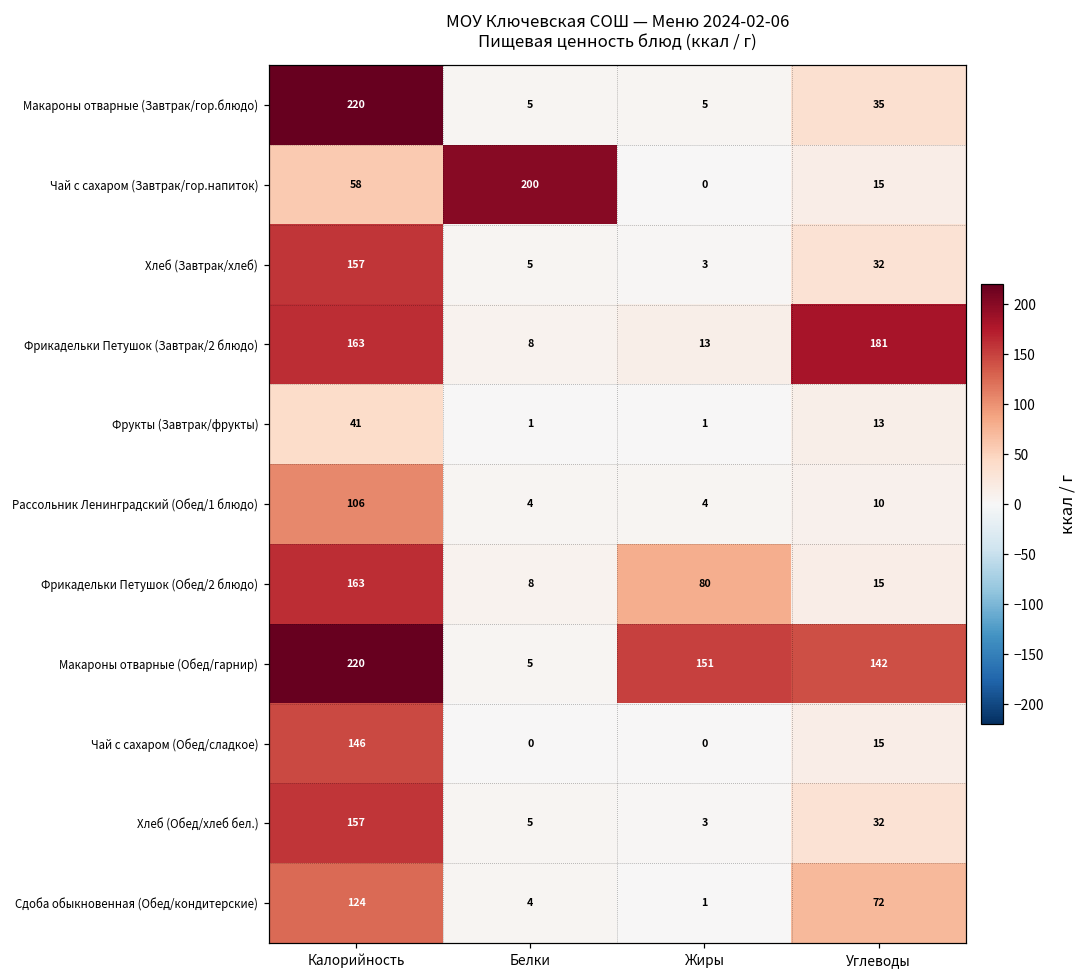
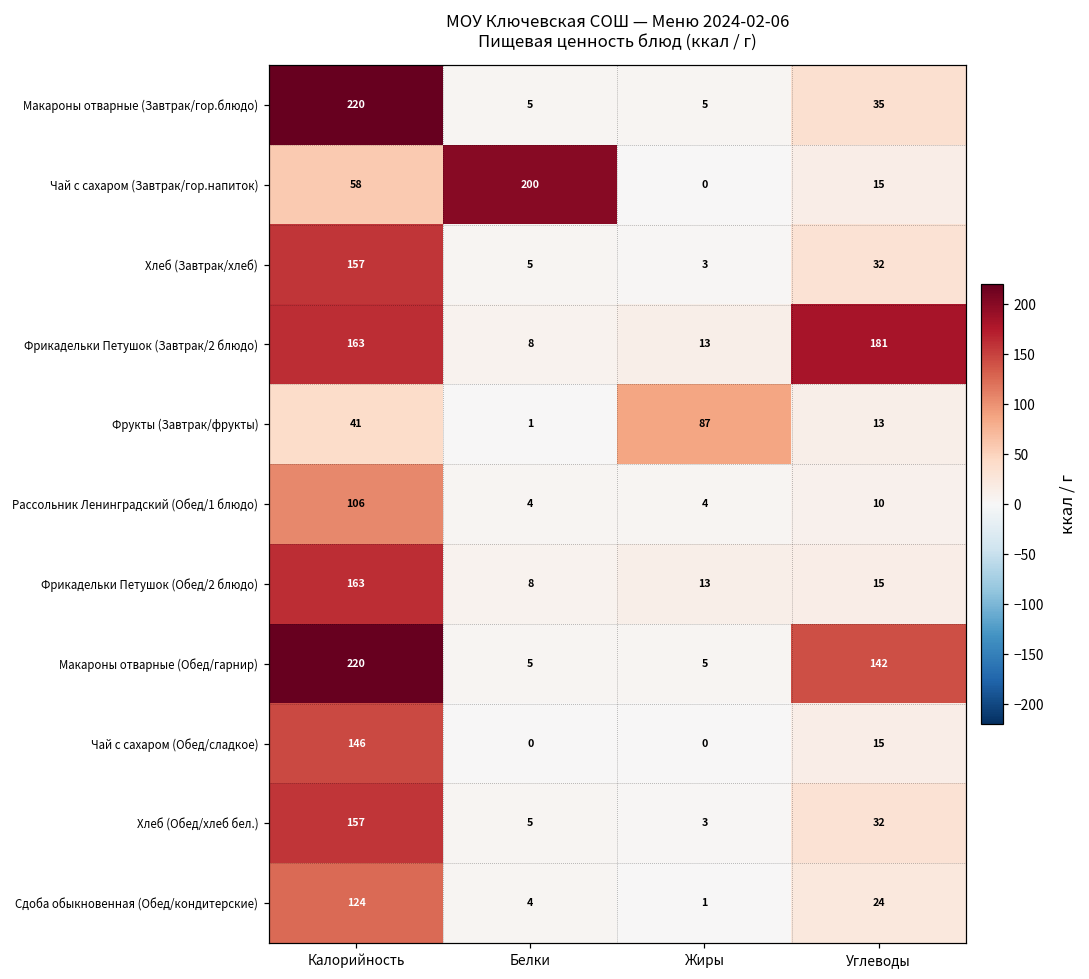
  {
    "Макароны отварные (Завтрак/гор.блюдо)": {
      "Калорийность": 220,
      "Белки": 5,
      "Жиры": 5,
      "Углеводы": 35
    },
    "Чай с сахаром (Завтрак/гор.напиток)": {
      "Калорийность": 58,
      "Белки": 200,
      "Жиры": 0,
      "Углеводы": 15
    },
    "Хлеб (Завтрак/хлеб)": {
      "Калорийность": 157,
      "Белки": 5,
      "Жиры": 3,
      "Углеводы": 32
    },
    "Фрикадельки Петушок (Завтрак/2 блюдо)": {
      "Калорийность": 163,
      "Белки": 8,
      "Жиры": 13,
      "Углеводы": 181
    },
    "Фрукты (Завтрак/фрукты)": {
      "Калорийность": 41,
      "Белки": 1,
-     "Жиры": 1,
+     "Жиры": 87,
      "Углеводы": 13
    },
    "Рассольник Ленинградский (Обед/1 блюдо)": {
      "Калорийность": 106,
      "Белки": 4,
      "Жиры": 4,
      "Углеводы": 10
    },
    "Фрикадельки Петушок (Обед/2 блюдо)": {
      "Калорийность": 163,
      "Белки": 8,
-     "Жиры": 80,
+     "Жиры": 13,
      "Углеводы": 15
    },
    "Макароны отварные (Обед/гарнир)": {
      "Калорийность": 220,
      "Белки": 5,
-     "Жиры": 151,
+     "Жиры": 5,
      "Углеводы": 142
    },
    "Чай с сахаром (Обед/сладкое)": {
      "Калорийность": 146,
      "Белки": 0,
      "Жиры": 0,
      "Углеводы": 15
    },
    "Хлеб (Обед/хлеб бел.)": {
      "Калорийность": 157,
      "Белки": 5,
      "Жиры": 3,
      "Углеводы": 32
    },
    "Сдоба обыкновенная (Обед/кондитерские)": {
      "Калорийность": 124,
      "Белки": 4,
      "Жиры": 1,
-     "Углеводы": 72
+     "Углеводы": 24
    }
  }
